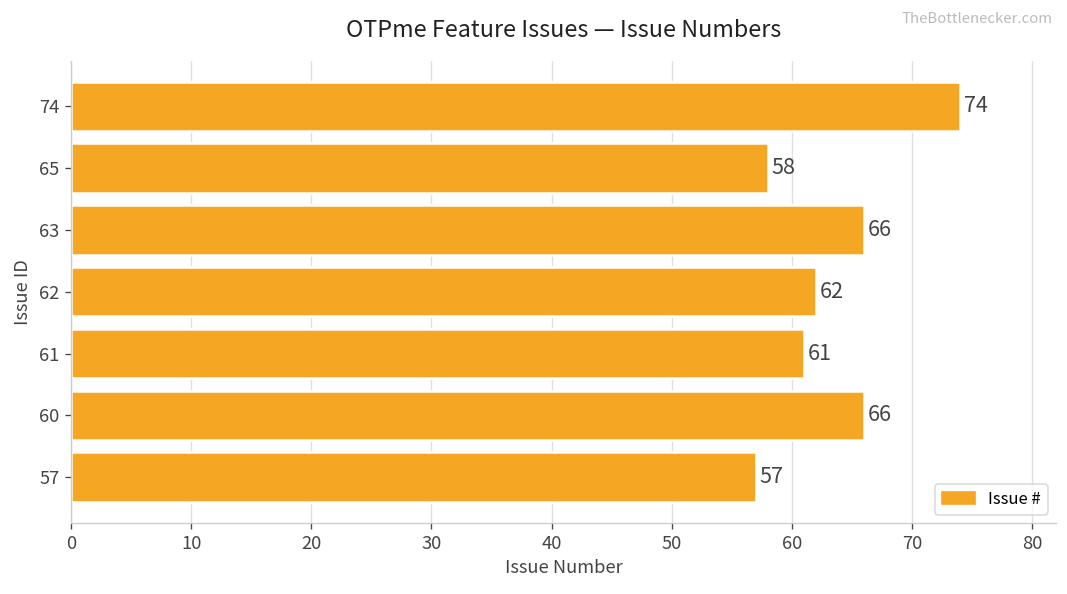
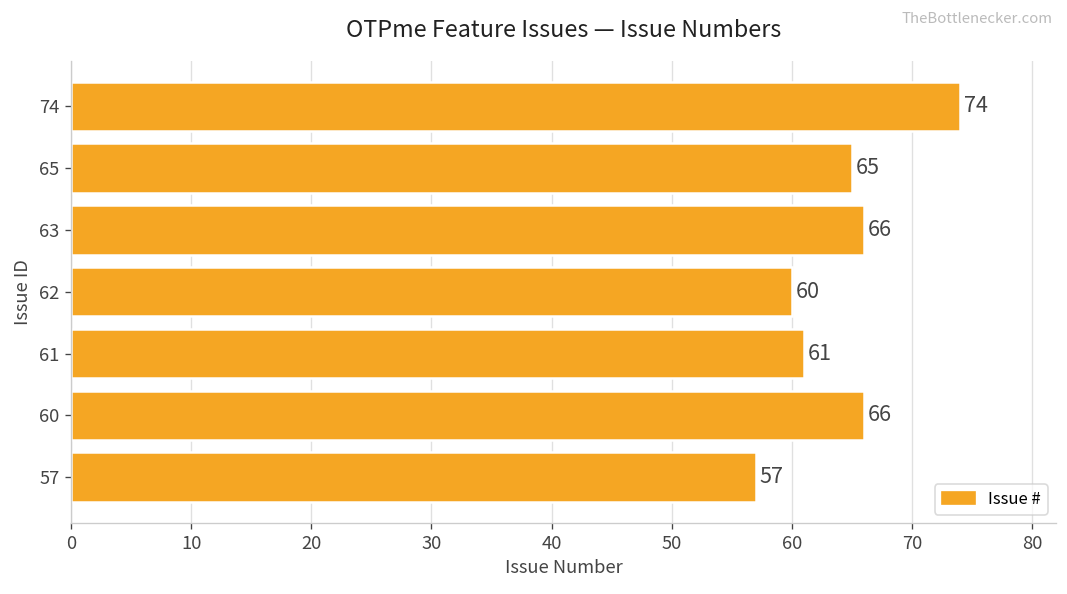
  {
    "74": 74,
-   "65": 58,
+   "65": 65,
    "63": 66,
-   "62": 62,
+   "62": 60,
    "61": 61,
    "60": 66,
    "57": 57
  }
